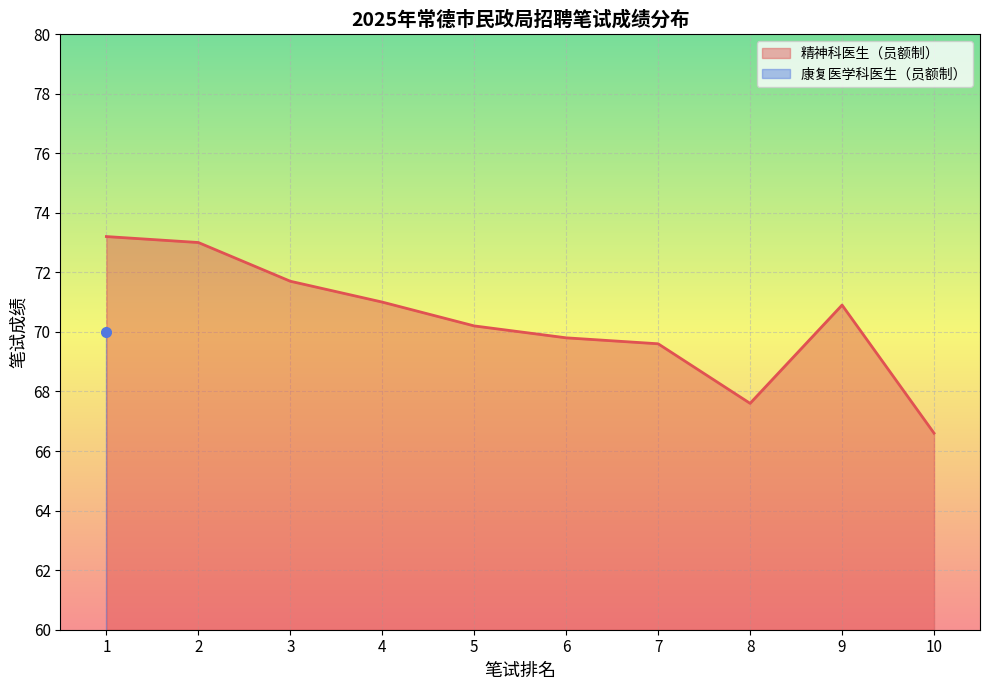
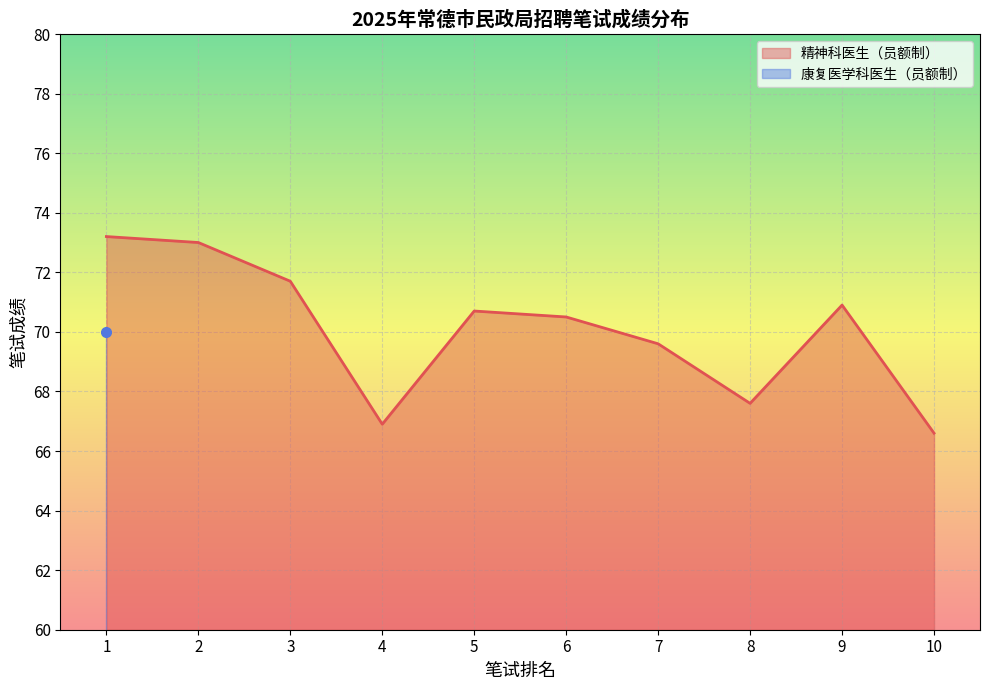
  {
    "精神科医生（员额制）": {
      "1": 73.2,
      "2": 73.0,
      "3": 71.7,
-     "4": 71.0,
-     "5": 70.2,
-     "6": 69.8,
+     "4": 66.9,
+     "5": 70.7,
+     "6": 70.5,
      "7": 69.6,
      "8": 67.6,
      "9": 70.9,
      "10": 66.6
    }
  }
